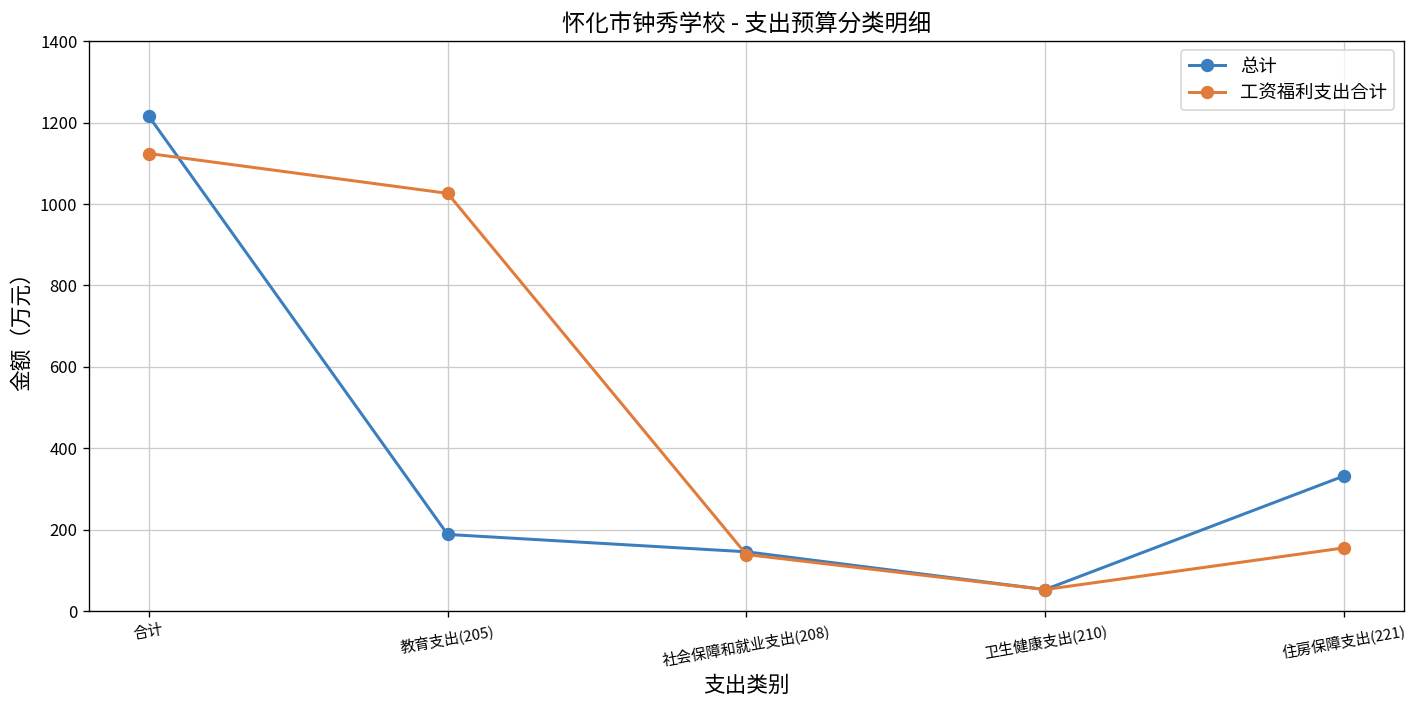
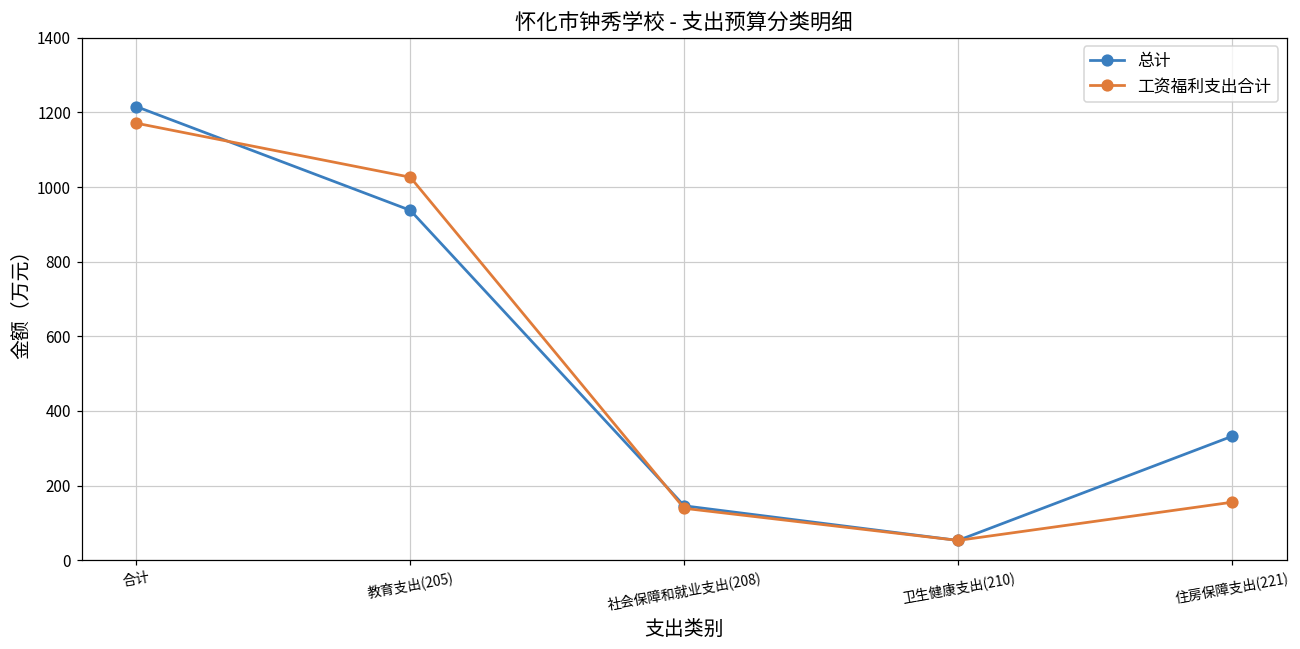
  {
    "总计": {
      "合计": 1220,
-     "教育支出(205)": 190,
+     "教育支出(205)": 940,
      "住房保障支出(221)": 330
    },
    "工资福利支出合计": {
-     "合计": 1120,
+     "合计": 1170,
      "教育支出(205)": 1030,
      "住房保障支出(221)": 160
    }
  }
